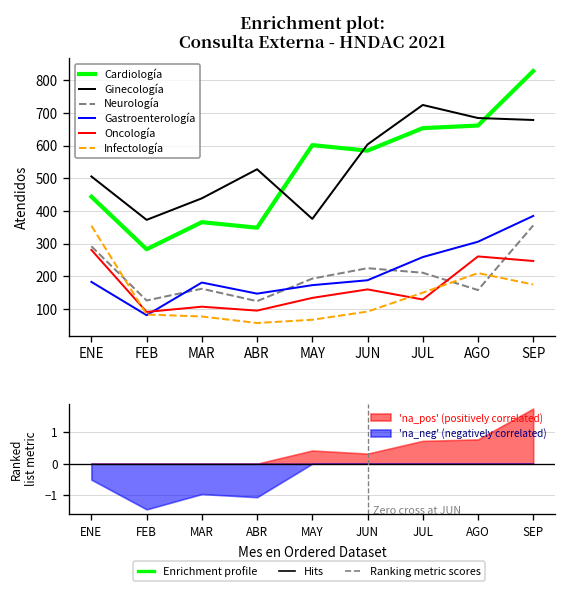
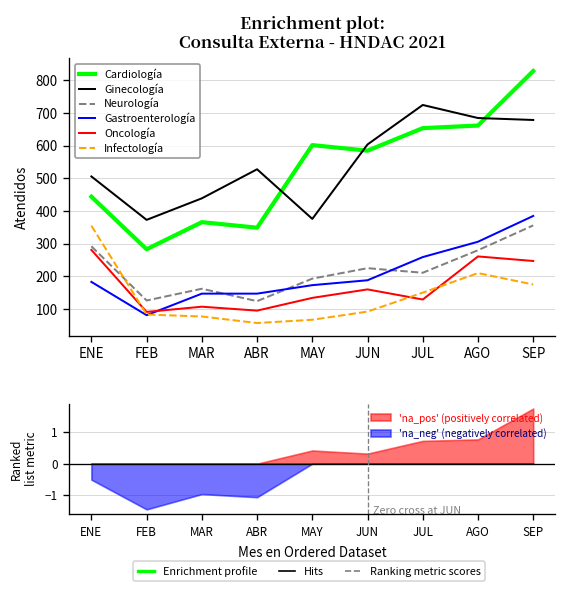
  {
    "Enrichment plot: Consulta Externa - HNDAC 2021": {
      "Cardiología": {
        "ENE": 440,
        "FEB": 280,
        "MAR": 370,
        "ABR": 350,
        "MAY": 600,
        "JUN": 590,
        "JUL": 650,
        "AGO": 660,
        "SEP": 830
      },
      "Ginecología": {
        "ENE": 510,
        "FEB": 370,
        "MAR": 440,
        "ABR": 530,
        "MAY": 380,
        "JUN": 600,
        "JUL": 730,
        "AGO": 690,
        "SEP": 680
      },
      "Neurología": {
        "ENE": 290,
        "FEB": 130,
        "MAR": 160,
        "ABR": 120,
        "MAY": 190,
        "JUN": 230,
        "JUL": 210,
-       "AGO": 160,
+       "AGO": 280,
        "SEP": 360
      },
      "Gastroenterología": {
        "ENE": 180,
-       "MAR": 180,
+       "MAR": 150,
        "ABR": 150,
        "MAY": 170,
        "JUN": 190,
        "JUL": 260,
        "AGO": 310,
        "SEP": 390
      },
      "Oncología": {
        "ENE": 280,
        "MAR": 110,
        "ABR": 100,
        "MAY": 130,
        "JUN": 160,
        "JUL": 130,
        "AGO": 260,
        "SEP": 250
      },
      "Infectología": {
        "ENE": 360,
        "MAR": 80,
        "ABR": 60,
        "MAY": 70,
        "JUN": 90,
        "JUL": 150,
        "AGO": 210,
        "SEP": 180
      }
    }
  }
